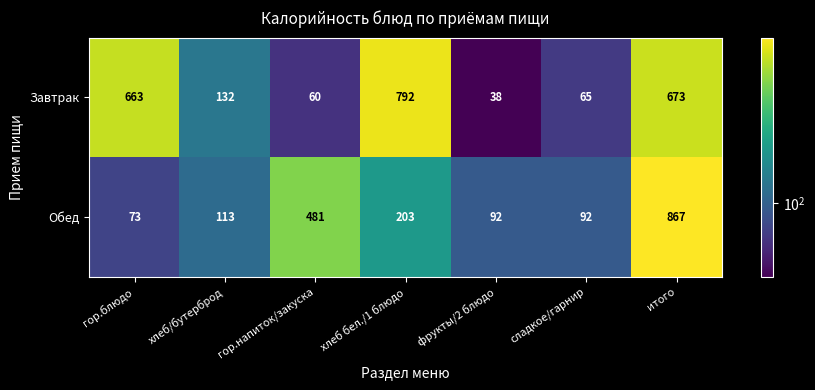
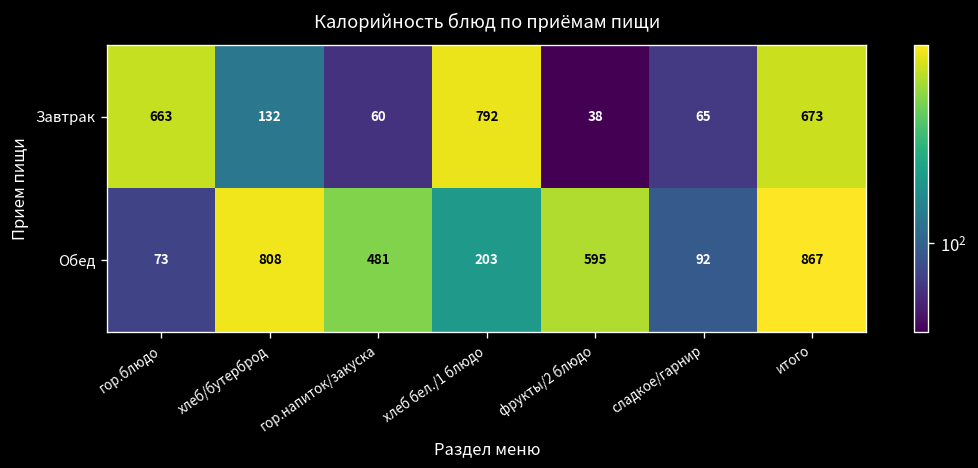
  {
    "Завтрак": {
      "гор.блюдо": 663,
      "хлеб/бутерброд": 132,
      "гор.напиток/закуска": 60,
      "хлеб бел./1 блюдо": 792,
      "фрукты/2 блюдо": 38,
      "сладкое/гарнир": 65,
      "итого": 673
    },
    "Обед": {
      "гор.блюдо": 73,
-     "хлеб/бутерброд": 113,
+     "хлеб/бутерброд": 808,
      "гор.напиток/закуска": 481,
      "хлеб бел./1 блюдо": 203,
-     "фрукты/2 блюдо": 92,
+     "фрукты/2 блюдо": 595,
      "сладкое/гарнир": 92,
      "итого": 867
    }
  }
